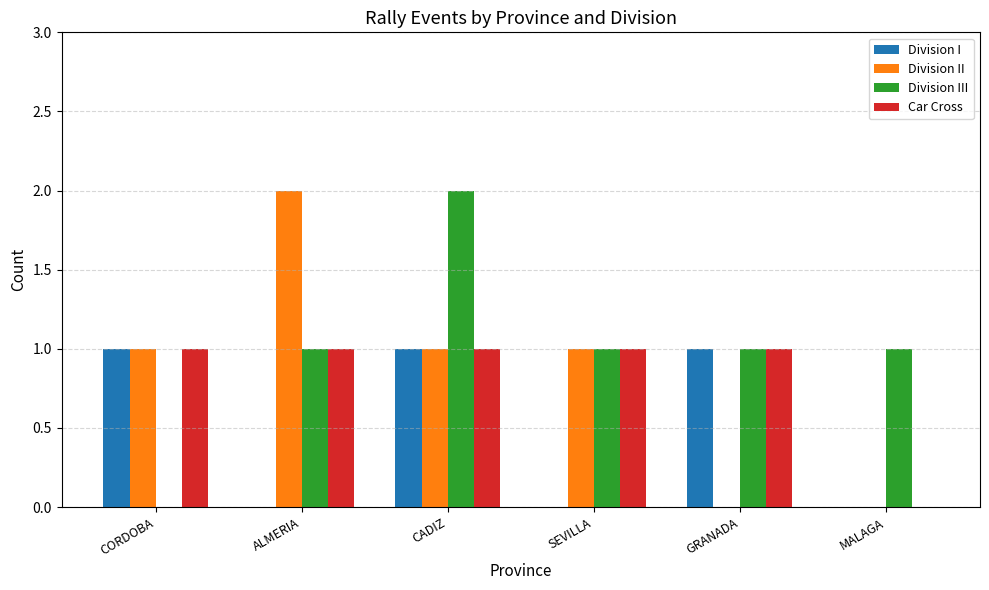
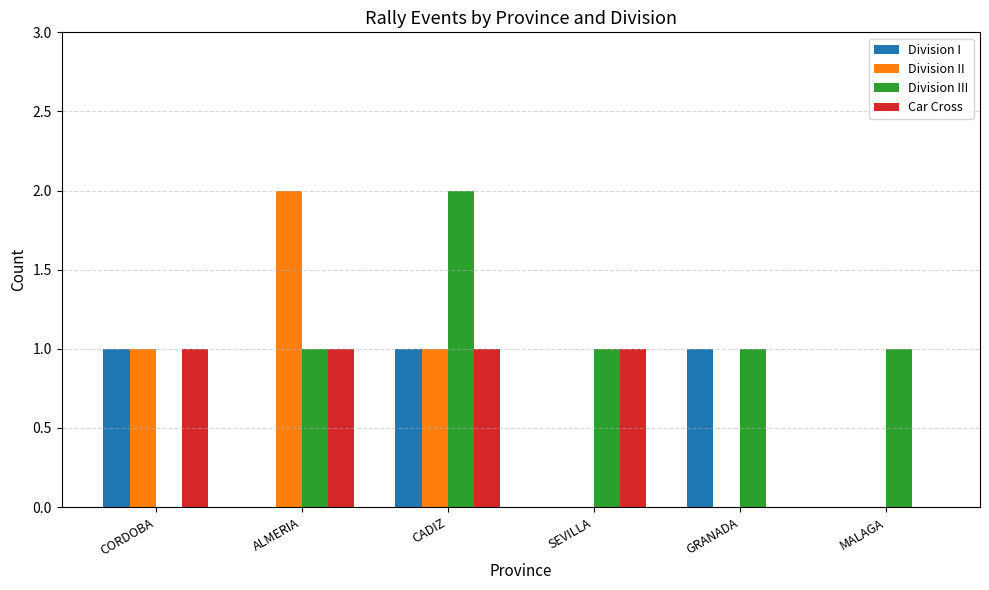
  {
    "Division I": {
      "CORDOBA": 1,
      "ALMERIA": 0,
      "CADIZ": 1,
      "SEVILLA": 0,
      "GRANADA": 1,
      "MALAGA": 0
    },
    "Division II": {
      "CORDOBA": 1,
      "ALMERIA": 2,
      "CADIZ": 1,
-     "SEVILLA": 1,
+     "SEVILLA": 0,
      "GRANADA": 0,
      "MALAGA": 0
    },
    "Division III": {
      "CORDOBA": 0,
      "ALMERIA": 1,
      "CADIZ": 2,
      "SEVILLA": 1,
      "GRANADA": 1,
      "MALAGA": 1
    },
    "Car Cross": {
      "CORDOBA": 1,
      "ALMERIA": 1,
      "CADIZ": 1,
      "SEVILLA": 1,
-     "GRANADA": 1,
+     "GRANADA": 0,
      "MALAGA": 0
    }
  }
